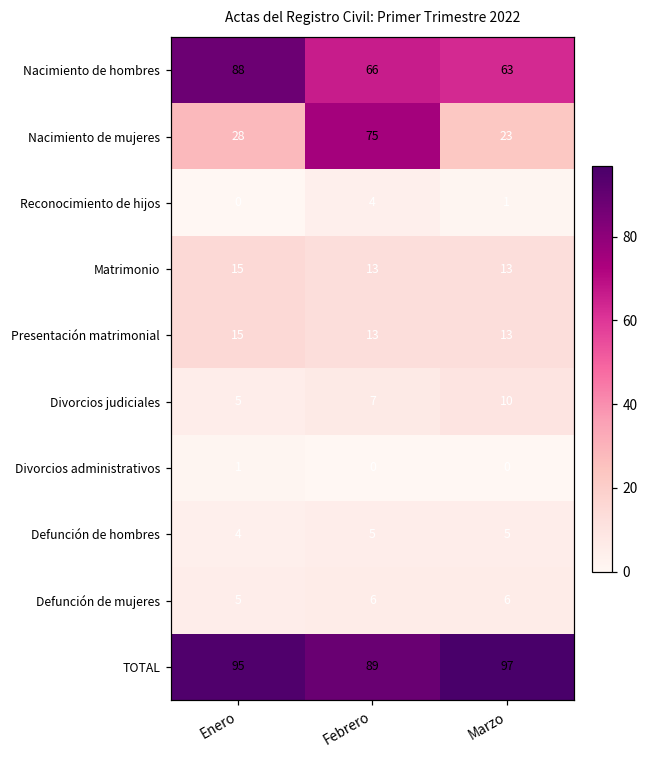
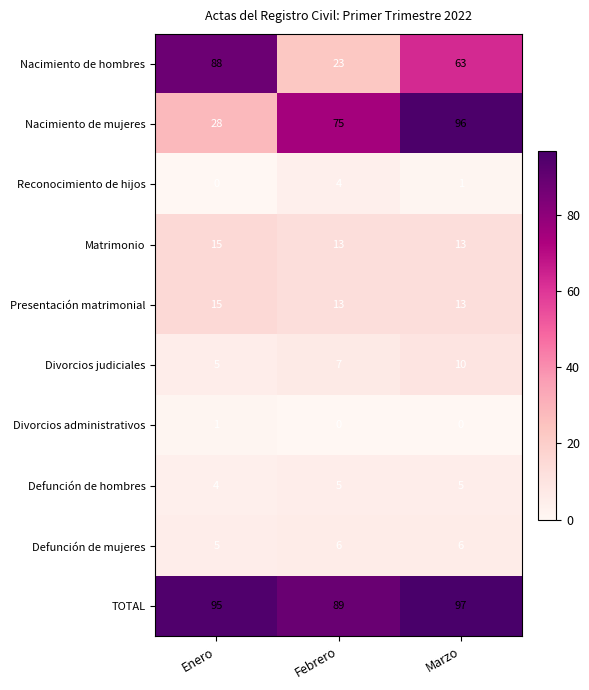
  {
    "Nacimiento de hombres": {
      "Enero": 88,
-     "Febrero": 66,
+     "Febrero": 23,
      "Marzo": 63
    },
    "Nacimiento de mujeres": {
      "Enero": 28,
      "Febrero": 75,
-     "Marzo": 23
+     "Marzo": 96
    },
    "TOTAL": {
      "Enero": 95,
      "Febrero": 89,
      "Marzo": 97
    }
  }
